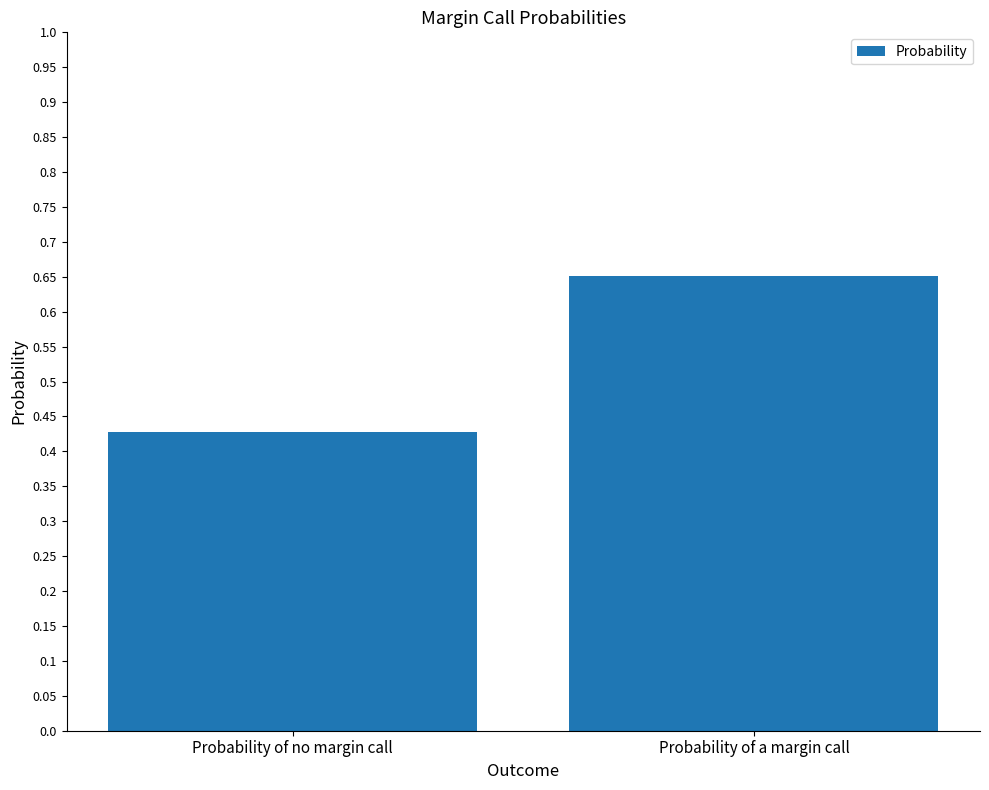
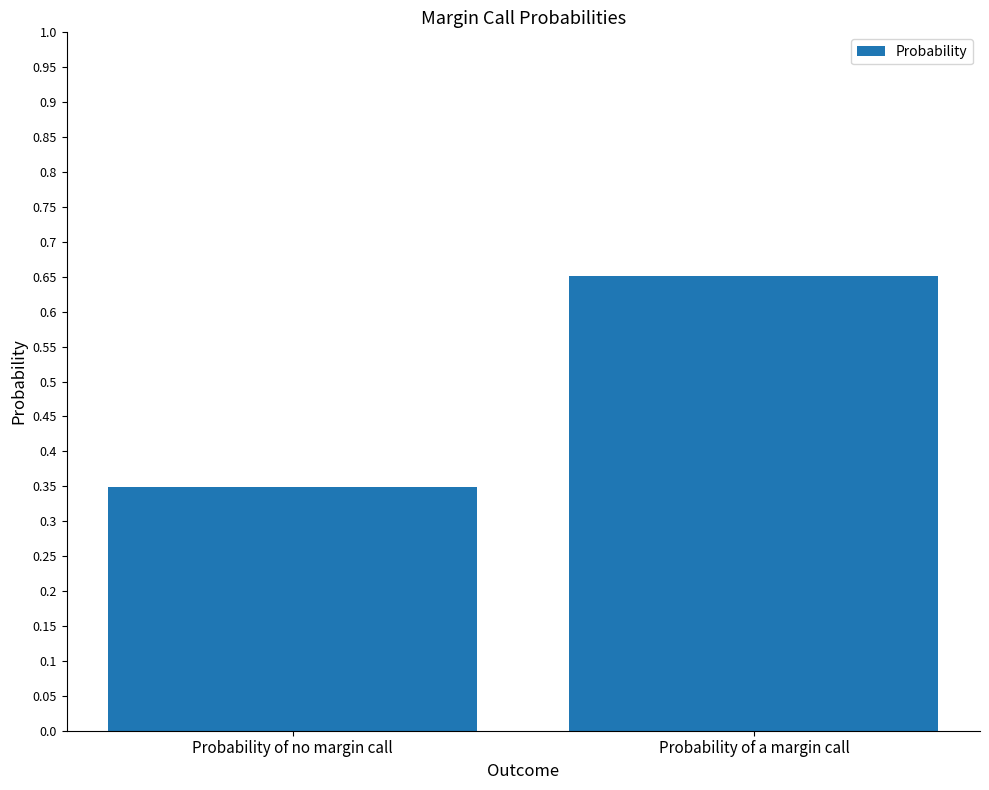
  {
-   "Probability of no margin call": 0.43,
+   "Probability of no margin call": 0.35,
    "Probability of a margin call": 0.65
  }
